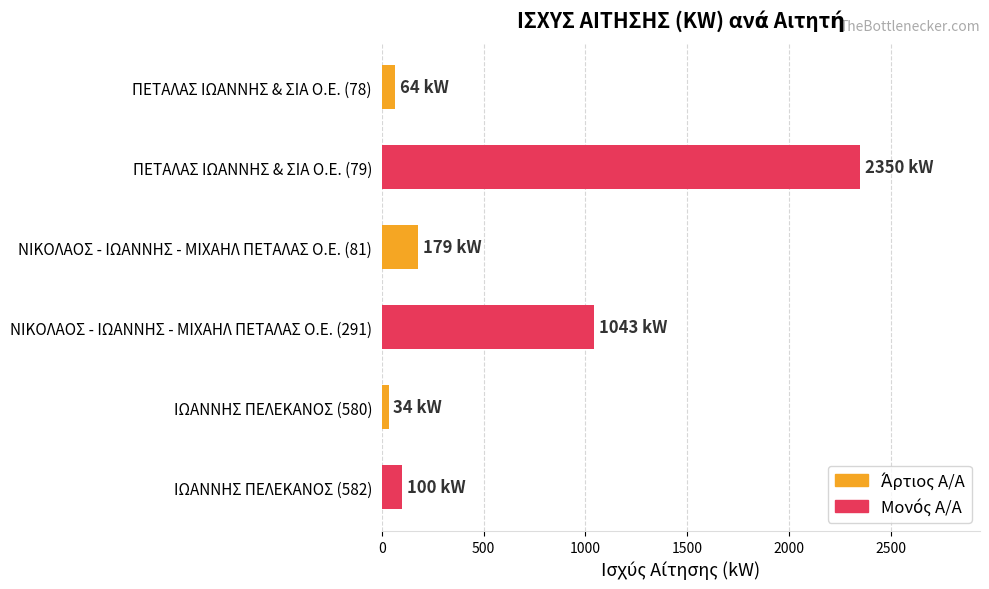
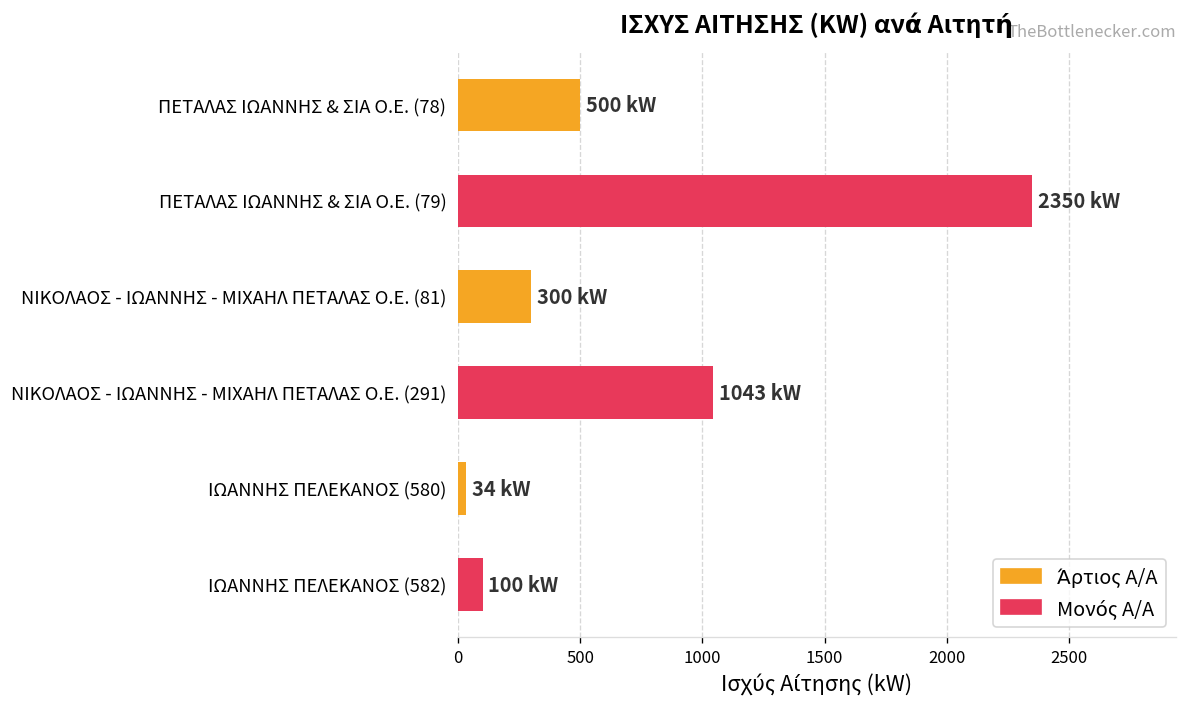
  {
-   "ΠΕΤΑΛΑΣ ΙΩΑΝΝΗΣ & ΣΙΑ Ο.Ε. (78)": 64,
+   "ΠΕΤΑΛΑΣ ΙΩΑΝΝΗΣ & ΣΙΑ Ο.Ε. (78)": 500,
    "ΠΕΤΑΛΑΣ ΙΩΑΝΝΗΣ & ΣΙΑ Ο.Ε. (79)": 2350,
-   "ΝΙΚΟΛΑΟΣ - ΙΩΑΝΝΗΣ - ΜΙΧΑΗΛ ΠΕΤΑΛΑΣ Ο.Ε. (81)": 179,
+   "ΝΙΚΟΛΑΟΣ - ΙΩΑΝΝΗΣ - ΜΙΧΑΗΛ ΠΕΤΑΛΑΣ Ο.Ε. (81)": 300,
    "ΝΙΚΟΛΑΟΣ - ΙΩΑΝΝΗΣ - ΜΙΧΑΗΛ ΠΕΤΑΛΑΣ Ο.Ε. (291)": 1043,
    "ΙΩΑΝΝΗΣ ΠΕΛΕΚΑΝΟΣ (580)": 34,
    "ΙΩΑΝΝΗΣ ΠΕΛΕΚΑΝΟΣ (582)": 100
  }
